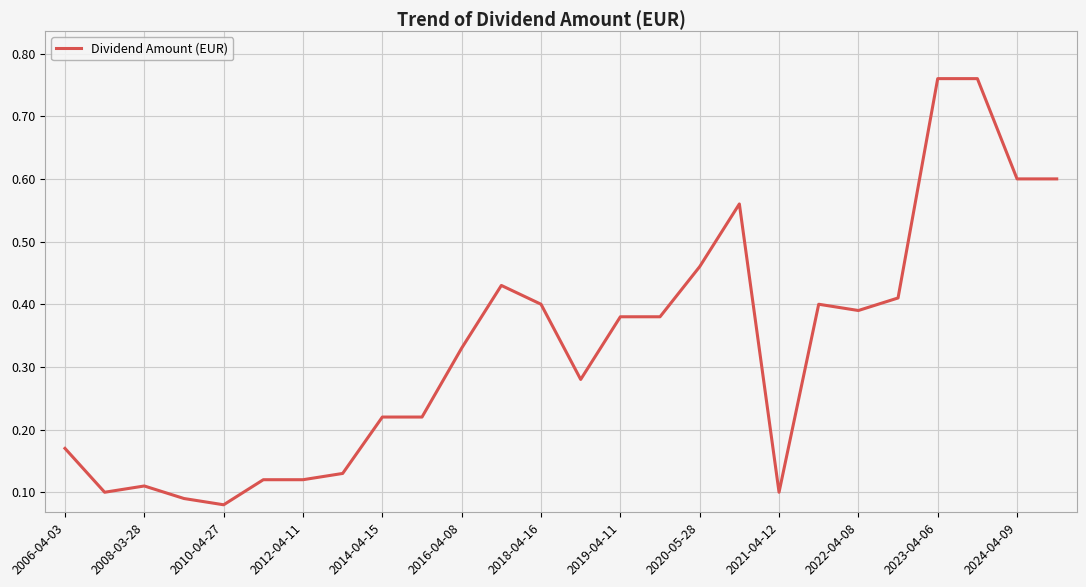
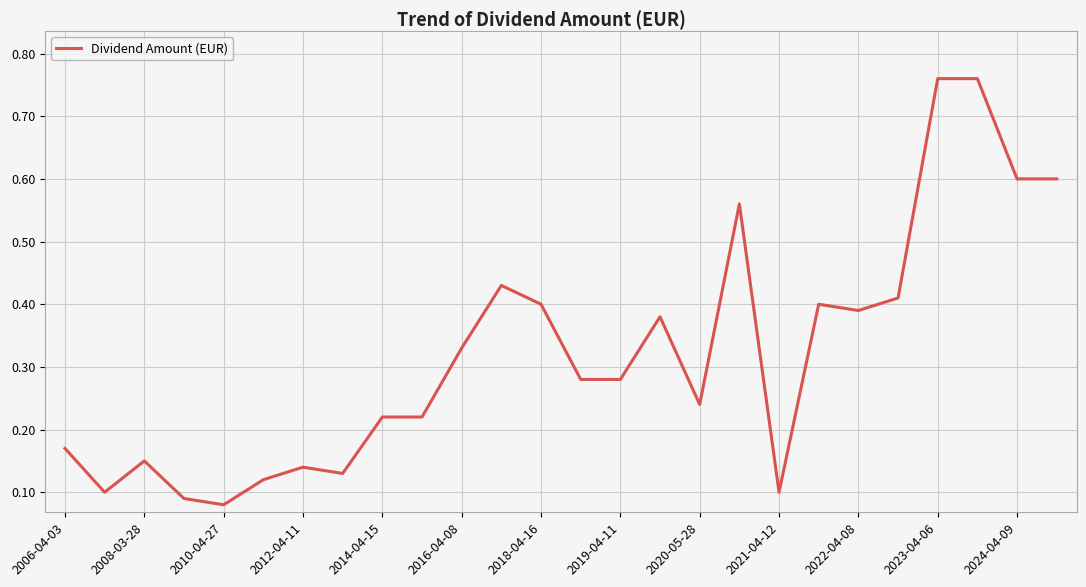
  {
    "2006-04-03": 0.17,
-   "2008-03-28": 0.11,
+   "2008-03-28": 0.15,
    "2010-04-27": 0.08,
-   "2012-04-11": 0.12,
+   "2012-04-11": 0.14,
    "2014-04-15": 0.22,
    "2016-04-08": 0.33,
    "2018-04-16": 0.40,
-   "2019-04-11": 0.38,
-   "2020-05-28": 0.46,
+   "2019-04-11": 0.28,
+   "2020-05-28": 0.24,
    "2021-04-12": 0.10,
    "2022-04-08": 0.39,
    "2023-04-06": 0.76,
    "2024-04-09": 0.60
  }
